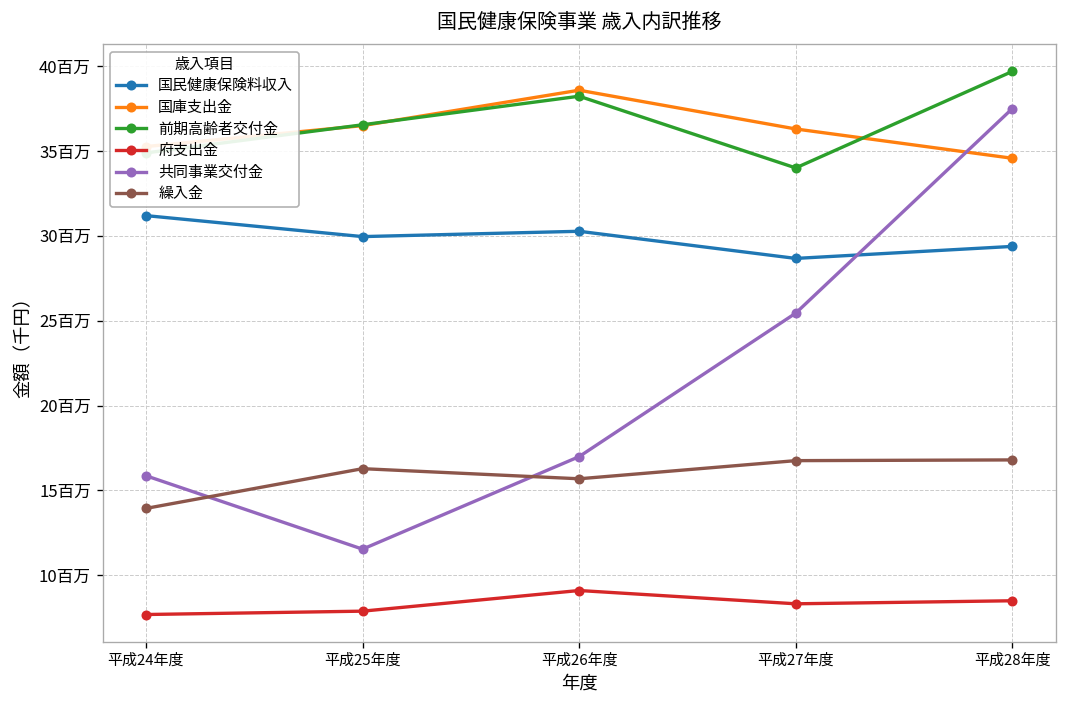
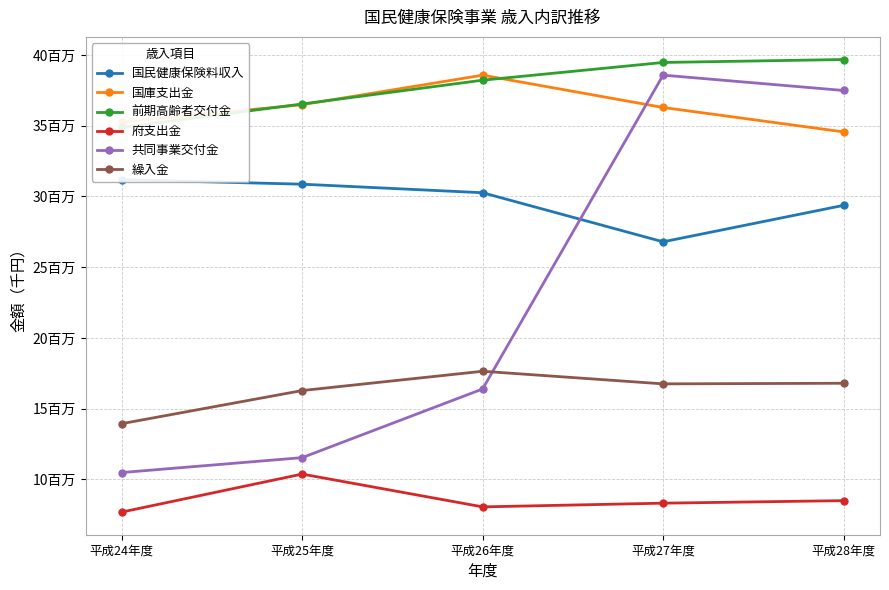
  {
    "国民健康保険料収入": {
-     "平成25年度": "30.0百万",
+     "平成25年度": "30.9百万",
      "平成26年度": "30.3百万",
-     "平成27年度": "28.7百万",
+     "平成27年度": "26.8百万",
      "平成28年度": "29.4百万"
    },
    "国庫支出金": {
      "平成26年度": "38.6百万",
      "平成27年度": "36.3百万",
      "平成28年度": "34.6百万"
    },
    "前期高齢者交付金": {
      "平成26年度": "38.2百万",
-     "平成27年度": "34.0百万",
+     "平成27年度": "39.5百万",
      "平成28年度": "39.7百万"
    },
    "府支出金": {
      "平成24年度": "7.7百万",
-     "平成25年度": "7.9百万",
-     "平成26年度": "9.1百万",
+     "平成25年度": "10.4百万",
+     "平成26年度": "8.1百万",
      "平成27年度": "8.3百万",
      "平成28年度": "8.5百万"
    },
    "共同事業交付金": {
-     "平成24年度": "15.9百万",
+     "平成24年度": "10.5百万",
      "平成25年度": "11.5百万",
-     "平成26年度": "17.0百万",
-     "平成27年度": "25.4百万",
+     "平成26年度": "16.4百万",
+     "平成27年度": "38.6百万",
      "平成28年度": "37.5百万"
    },
    "繰入金": {
      "平成24年度": "13.9百万",
      "平成25年度": "16.3百万",
-     "平成26年度": "15.7百万",
+     "平成26年度": "17.6百万",
      "平成27年度": "16.8百万",
      "平成28年度": "16.8百万"
    }
  }
